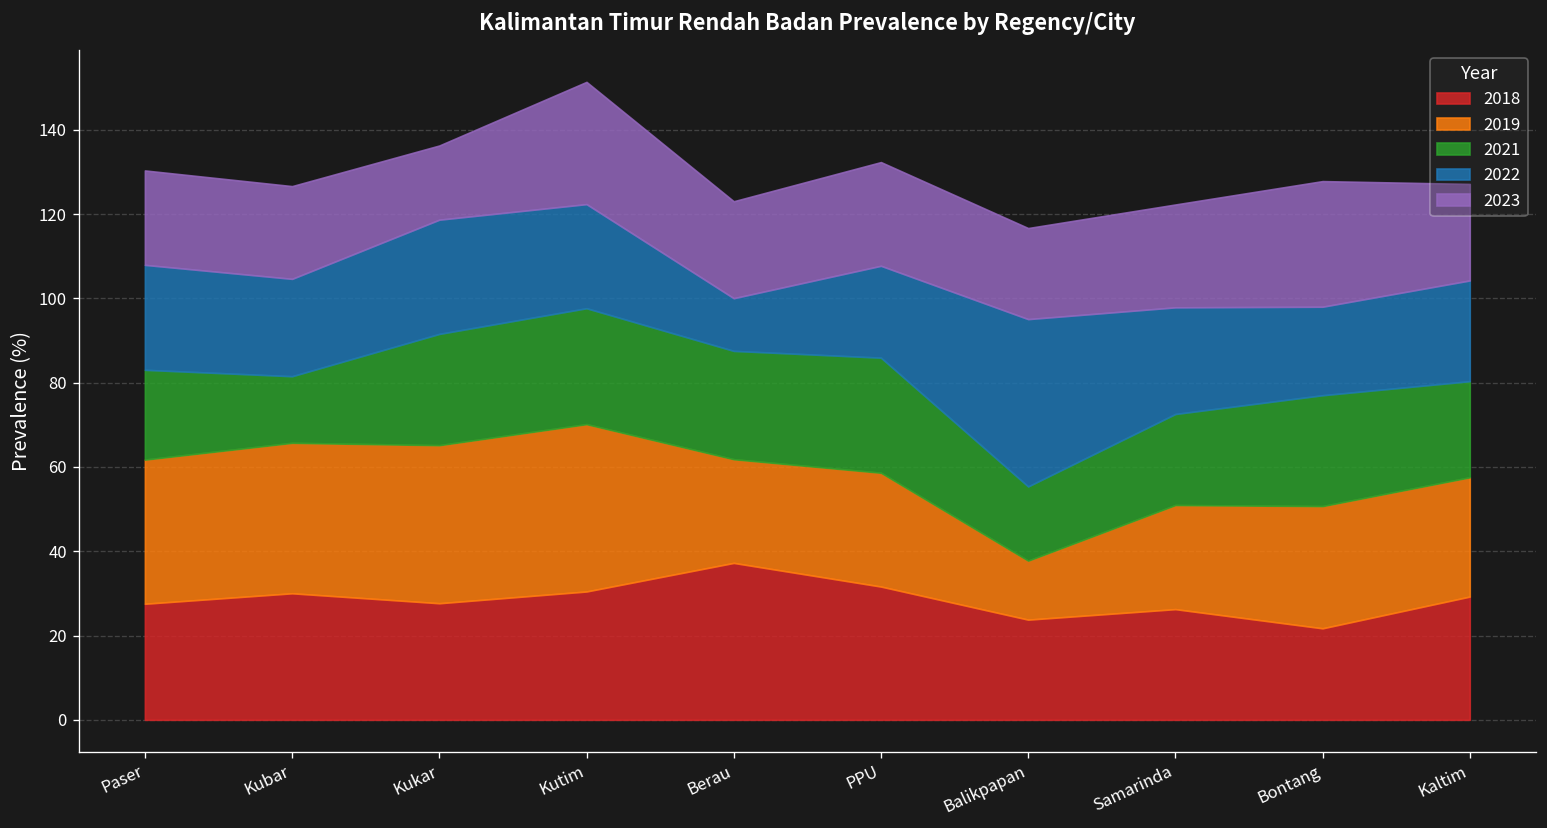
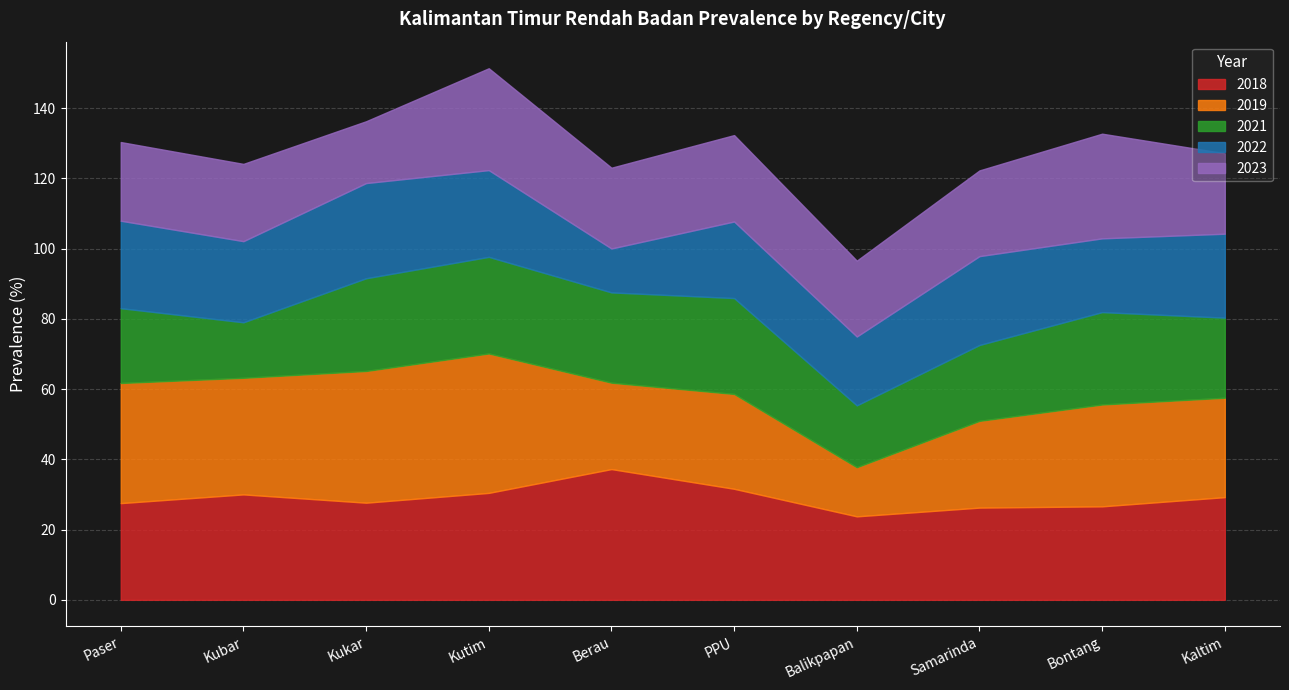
  {
    "2018": {
      "Paser": 28,
      "Kubar": 30,
      "Kukar": 28,
      "Kutim": 30,
      "Berau": 37,
      "PPU": 32,
      "Balikpapan": 24,
      "Samarinda": 26,
-     "Bontang": 22,
+     "Bontang": 27,
      "Kaltim": 29
    },
    "2019": {
      "Paser": 34,
-     "Kubar": 36,
+     "Kubar": 33,
      "Kukar": 38,
      "Kutim": 40,
      "Berau": 25,
      "PPU": 27,
      "Balikpapan": 14,
      "Samarinda": 25,
      "Bontang": 29,
      "Kaltim": 28
    },
    "2021": {
      "Paser": 21,
      "Kubar": 16,
      "Kukar": 26,
      "Kutim": 28,
      "Berau": 26,
      "PPU": 27,
      "Balikpapan": 18,
      "Samarinda": 22,
      "Bontang": 26,
      "Kaltim": 23
    },
    "2022": {
      "Paser": 25,
      "Kubar": 23,
      "Kukar": 27,
      "Kutim": 25,
      "Berau": 13,
      "PPU": 22,
-     "Balikpapan": 40,
+     "Balikpapan": 20,
      "Samarinda": 25,
      "Bontang": 21,
      "Kaltim": 24
    },
    "2023": {
      "Paser": 22,
      "Kubar": 22,
      "Kukar": 18,
      "Kutim": 29,
      "Berau": 23,
      "PPU": 25,
      "Balikpapan": 22,
      "Samarinda": 24,
      "Bontang": 30
    }
  }
